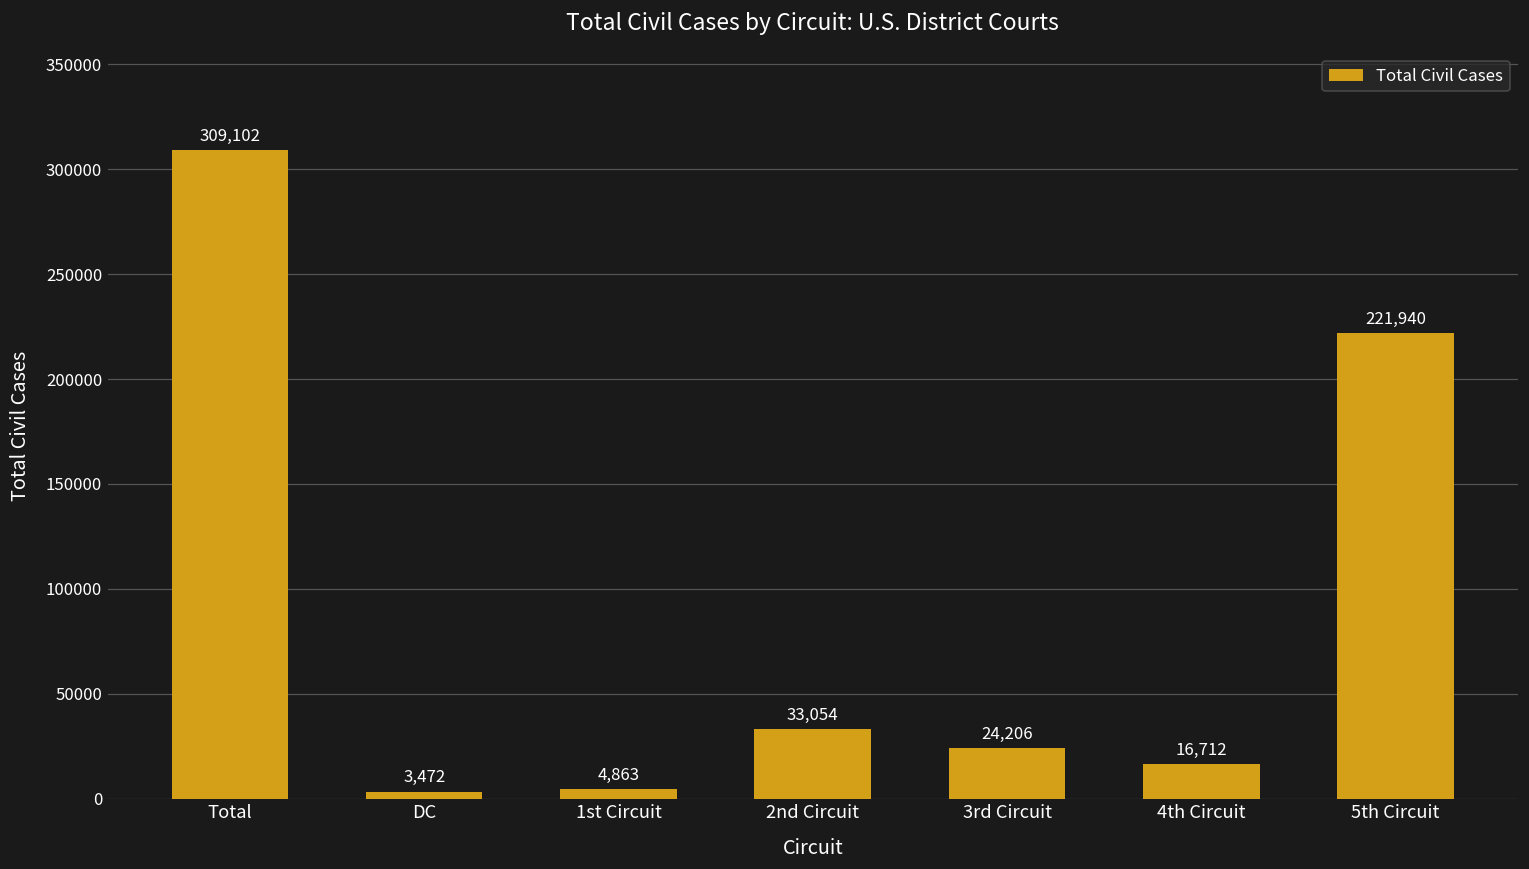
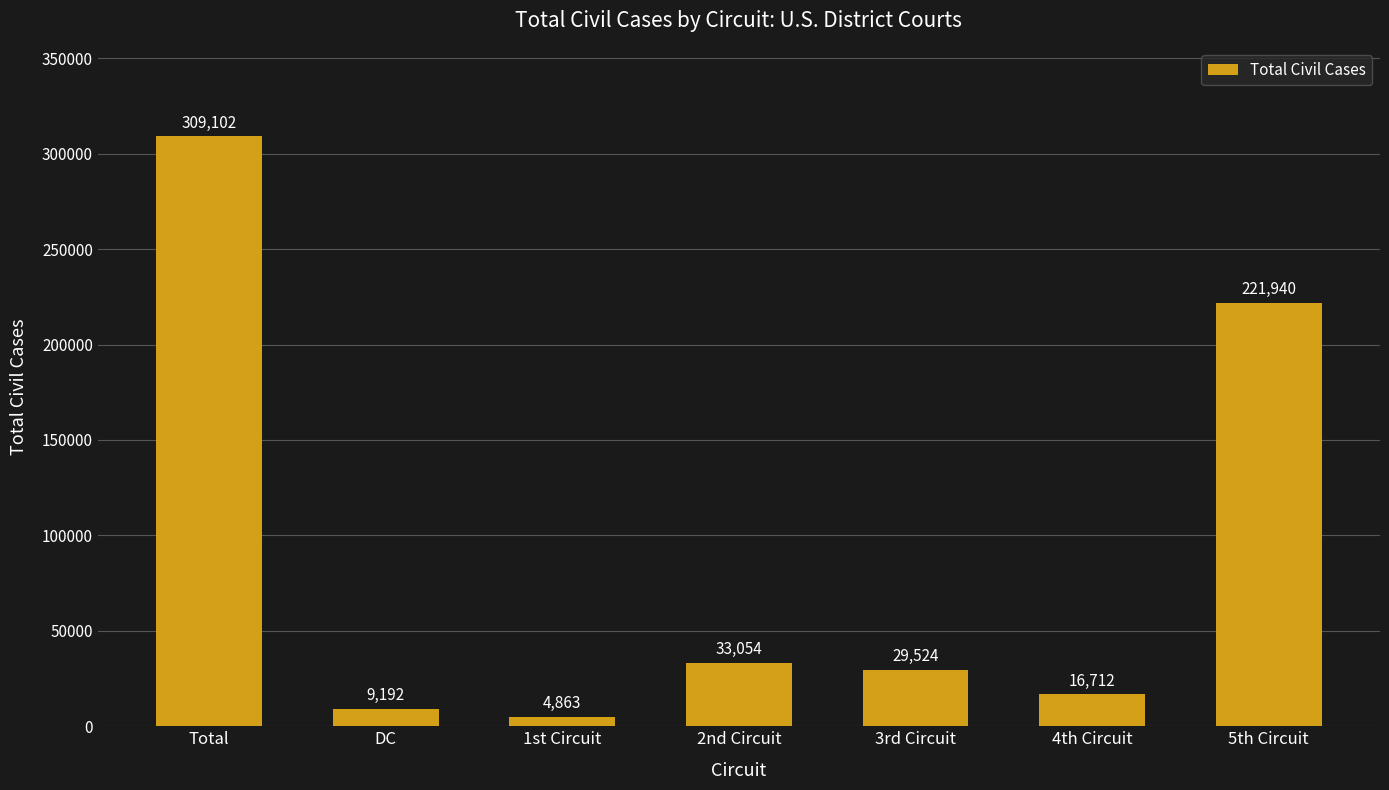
  {
    "Total": "309,102",
-   "DC": "3,472",
+   "DC": "9,192",
    "1st Circuit": "4,863",
    "2nd Circuit": "33,054",
-   "3rd Circuit": "24,206",
+   "3rd Circuit": "29,524",
    "4th Circuit": "16,712",
    "5th Circuit": "221,940"
  }
